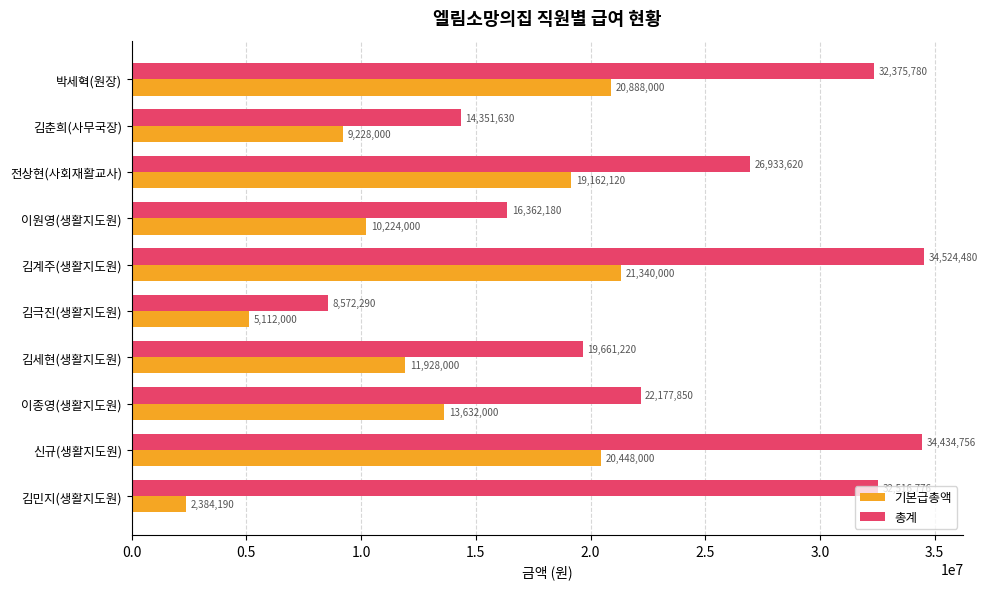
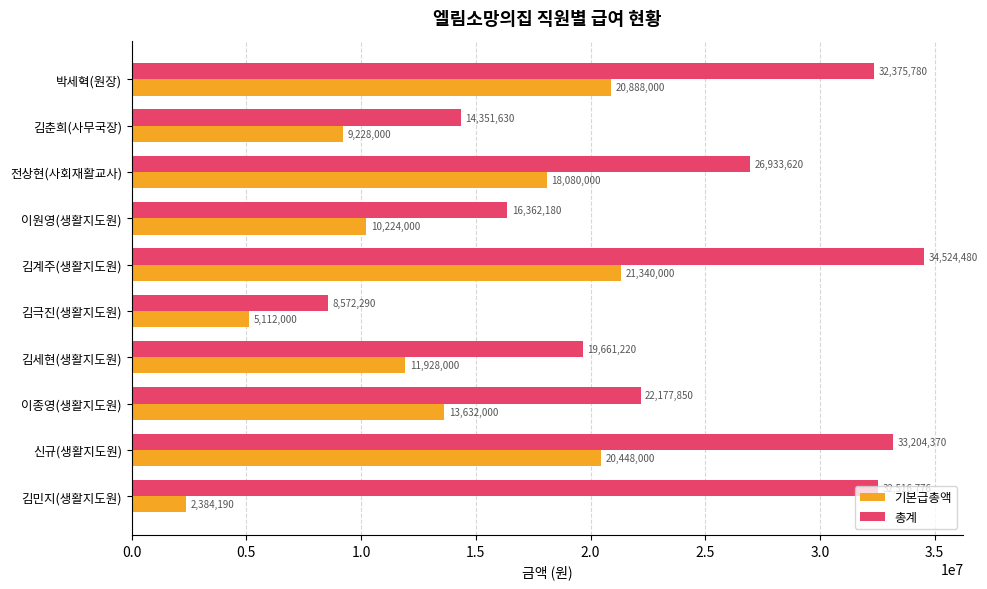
  {
    "기본급총액": {
      "박세혁(원장)": "20,888,000",
      "김춘희(사무국장)": "9,228,000",
-     "전상현(사회재활교사)": "19,162,120",
+     "전상현(사회재활교사)": "18,080,000",
      "이원영(생활지도원)": "10,224,000",
      "김계주(생활지도원)": "21,340,000",
      "김극진(생활지도원)": "5,112,000",
      "김세현(생활지도원)": "11,928,000",
      "이종영(생활지도원)": "13,632,000",
      "신규(생활지도원)": "20,448,000",
      "김민지(생활지도원)": "2,384,190"
    },
    "총계": {
      "박세혁(원장)": "32,375,780",
      "김춘희(사무국장)": "14,351,630",
      "전상현(사회재활교사)": "26,933,620",
      "이원영(생활지도원)": "16,362,180",
      "김계주(생활지도원)": "34,524,480",
      "김극진(생활지도원)": "8,572,290",
      "김세현(생활지도원)": "19,661,220",
      "이종영(생활지도원)": "22,177,850",
-     "신규(생활지도원)": "34,434,756"
+     "신규(생활지도원)": "33,204,370"
    }
  }
